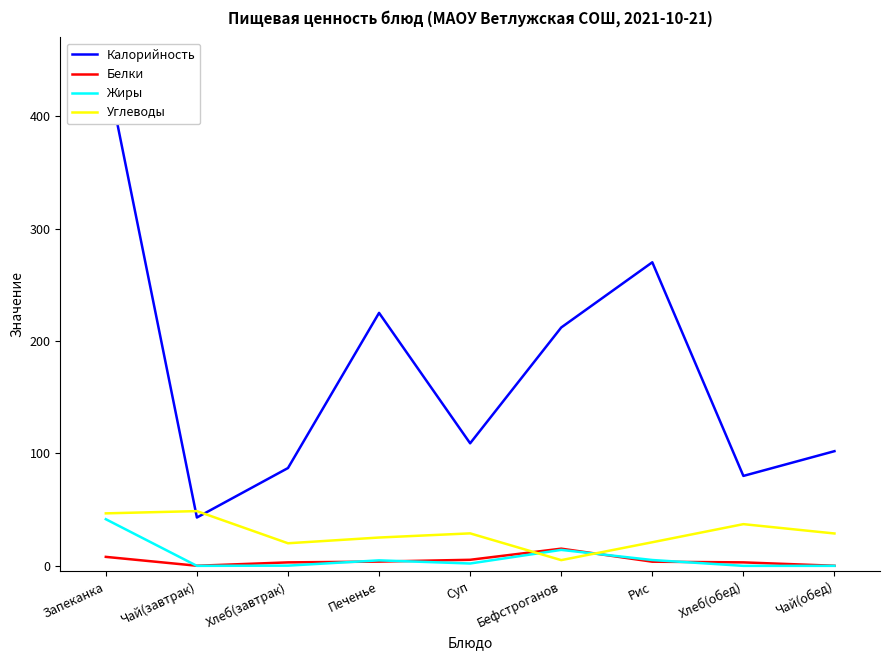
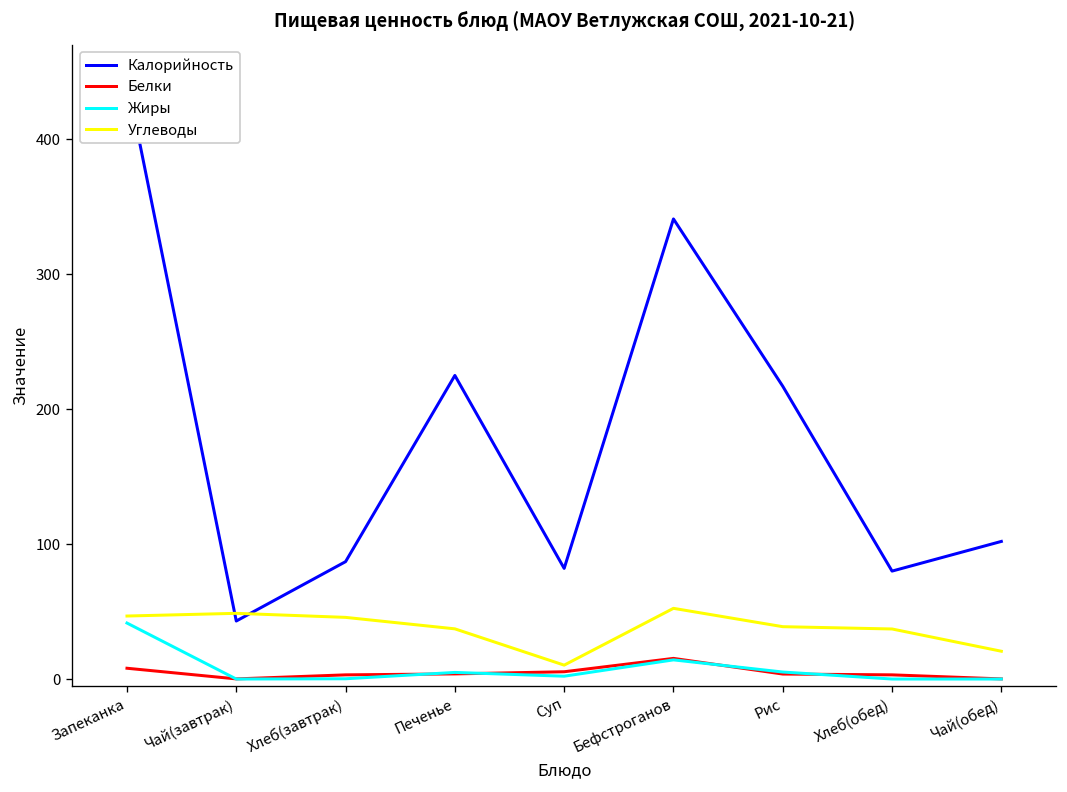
  {
    "Калорийность": {
      "Чай(завтрак)": 43,
      "Хлеб(завтрак)": 87,
      "Печенье": 225,
-     "Суп": 109,
-     "Бефстроганов": 212,
-     "Рис": 270,
+     "Суп": 82,
+     "Бефстроганов": 341,
+     "Рис": 217,
      "Хлеб(обед)": 80,
      "Чай(обед)": 102
    },
    "Белки": {
      "Запеканка": 8,
      "Хлеб(завтрак)": 3,
      "Суп": 5,
      "Хлеб(обед)": 3
    },
    "Жиры": {
      "Запеканка": 42,
      "Хлеб(завтрак)": 0,
      "Суп": 2,
      "Хлеб(обед)": 0
    },
    "Углеводы": {
      "Запеканка": 47,
      "Чай(завтрак)": 49,
-     "Хлеб(завтрак)": 20,
-     "Печенье": 25,
-     "Суп": 29,
-     "Бефстроганов": 5,
-     "Рис": 21,
+     "Хлеб(завтрак)": 46,
+     "Печенье": 37,
+     "Суп": 10,
+     "Бефстроганов": 52,
+     "Рис": 39,
      "Хлеб(обед)": 37,
-     "Чай(обед)": 29
+     "Чай(обед)": 21
    }
  }
